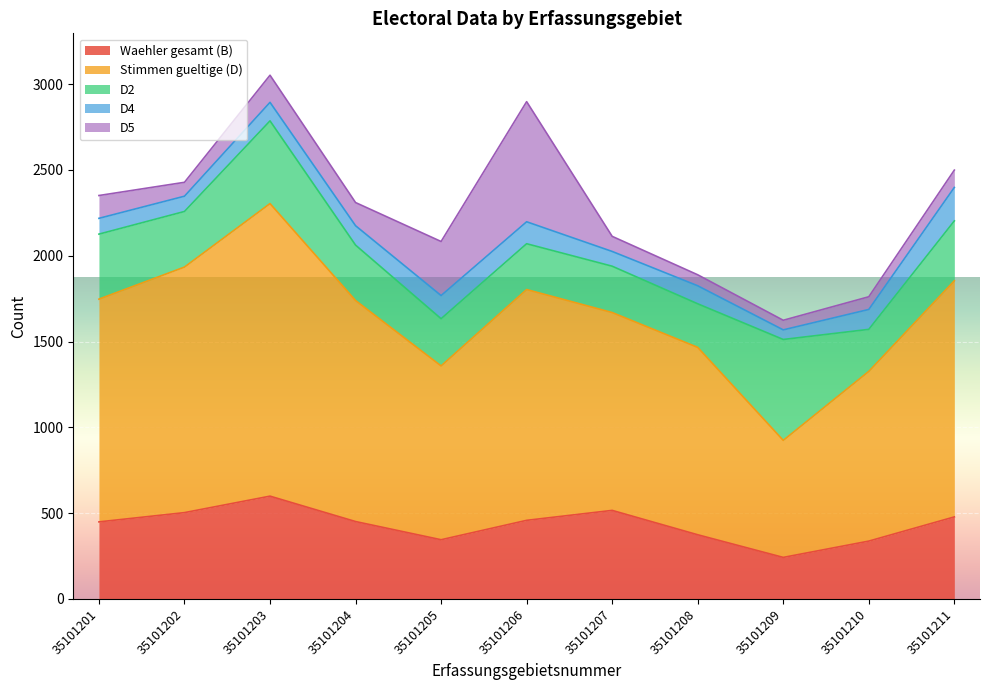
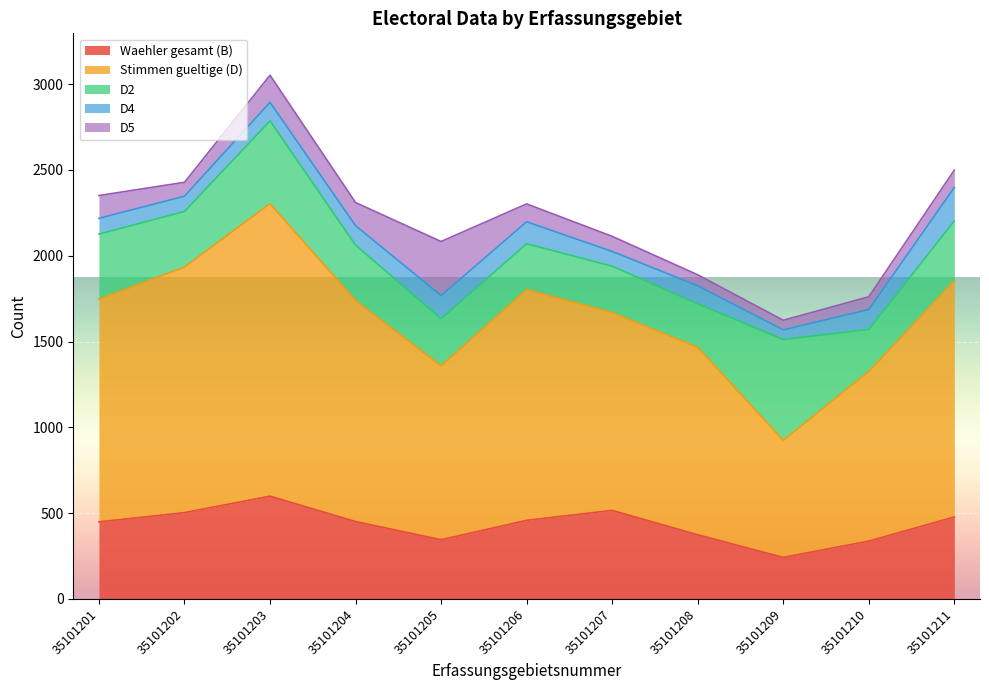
  {
    "Waehler gesamt (B)": {
      "35101201": 450,
      "35101202": 500,
      "35101203": 600,
      "35101204": 450,
      "35101205": 350,
      "35101206": 460,
      "35101207": 520,
      "35101208": 370,
      "35101209": 240,
      "35101210": 340,
      "35101211": 480
    },
    "Stimmen gueltige (D)": {
      "35101201": 1300,
      "35101202": 1430,
      "35101203": 1710,
      "35101204": 1290,
      "35101205": 1010,
      "35101206": 1350,
      "35101207": 1150,
      "35101208": 1090,
      "35101209": 680,
      "35101210": 990,
      "35101211": 1380
    },
    "D2": {
      "35101201": 380,
      "35101202": 320,
      "35101203": 480,
      "35101204": 320,
      "35101205": 280,
      "35101206": 270,
      "35101207": 270,
      "35101208": 250,
      "35101209": 590,
      "35101210": 250,
      "35101211": 350
    },
    "D4": {
      "35101201": 90,
      "35101202": 90,
      "35101203": 110,
      "35101204": 110,
      "35101205": 140,
      "35101206": 130,
      "35101207": 90,
      "35101208": 110,
      "35101209": 60,
      "35101210": 120,
      "35101211": 200
    },
    "D5": {
      "35101201": 130,
      "35101202": 80,
      "35101203": 160,
      "35101204": 140,
      "35101205": 320,
-     "35101206": 700,
+     "35101206": 100,
      "35101207": 90,
      "35101208": 60,
      "35101209": 60,
      "35101210": 70,
      "35101211": 100
    }
  }
